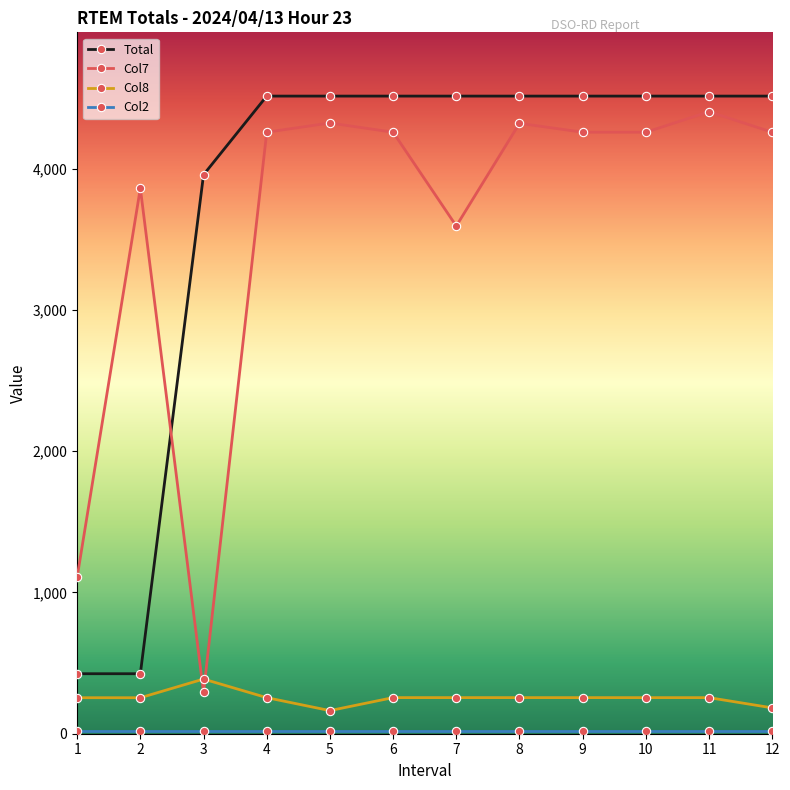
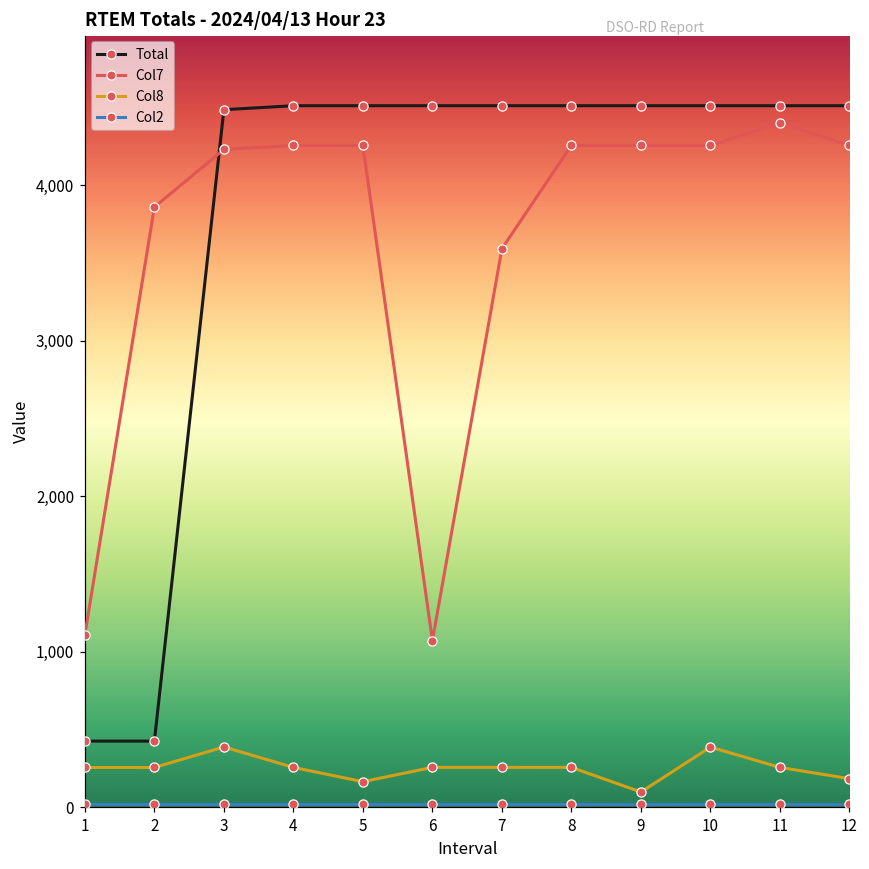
  {
    "Total": {
      "1": "420",
      "2": "420",
-     "3": "3,960",
+     "3": "4,490",
      "4": "4,510",
      "5": "4,510",
      "6": "4,510",
      "7": "4,510",
      "8": "4,510",
      "9": "4,510",
      "10": "4,510",
      "11": "4,510",
      "12": "4,510"
    },
    "Col7": {
      "1": "1,110",
      "2": "3,860",
-     "3": "290",
+     "3": "4,230",
      "4": "4,260",
-     "5": "4,320",
-     "6": "4,260",
+     "5": "4,260",
+     "6": "1,070",
      "7": "3,590",
-     "8": "4,320",
+     "8": "4,260",
      "9": "4,260",
      "10": "4,260",
      "11": "4,400",
      "12": "4,260"
    },
    "Col8": {
      "1": "250",
      "2": "250",
      "3": "390",
      "4": "260",
      "5": "160",
      "6": "260",
      "7": "260",
      "8": "260",
-     "9": "260",
-     "10": "260",
+     "9": "100",
+     "10": "390",
      "11": "260",
      "12": "180"
    },
    "Col2": {
      "1": "20",
      "2": "20",
      "3": "20",
      "4": "20",
      "5": "20",
      "6": "20",
      "7": "20",
      "8": "20",
      "9": "20",
      "10": "20",
      "11": "20",
      "12": "20"
    }
  }
